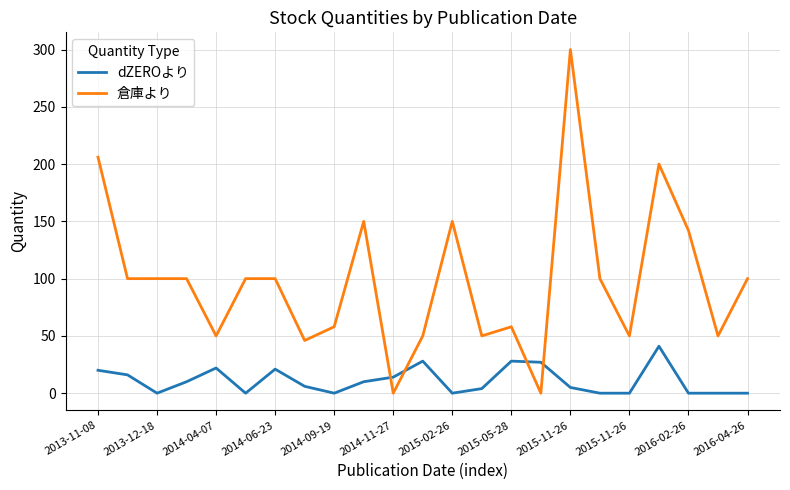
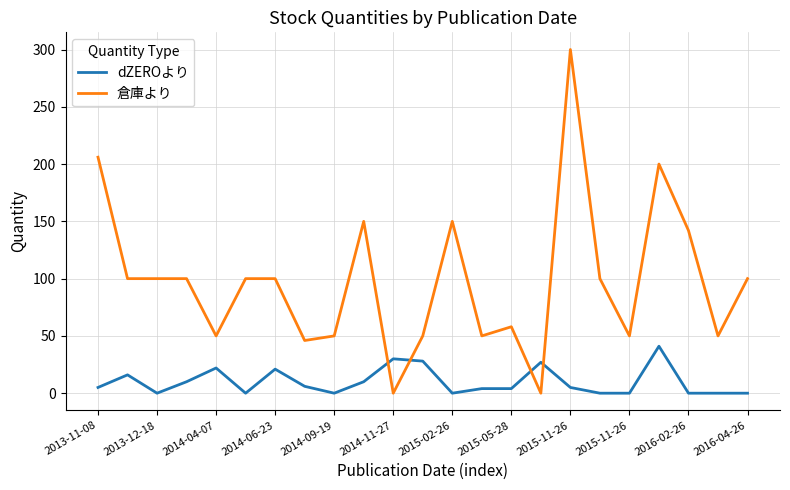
  {
    "dZEROより": {
-     "2013-11-08": 20,
+     "2013-11-08": 5,
      "2014-04-07": 22,
      "2014-06-23": 21,
      "2014-09-19": 0,
-     "2014-11-27": 14,
+     "2014-11-27": 30,
      "2015-02-26": 0,
-     "2015-05-28": 28,
+     "2015-05-28": 4,
      "2016-02-26": 0
    },
    "倉庫より": {
      "2013-11-08": 206,
      "2014-04-07": 50,
      "2014-06-23": 100,
-     "2014-09-19": 58,
+     "2014-09-19": 50,
      "2014-11-27": 0,
      "2015-02-26": 150,
      "2015-05-28": 58,
      "2016-02-26": 142
    }
  }
